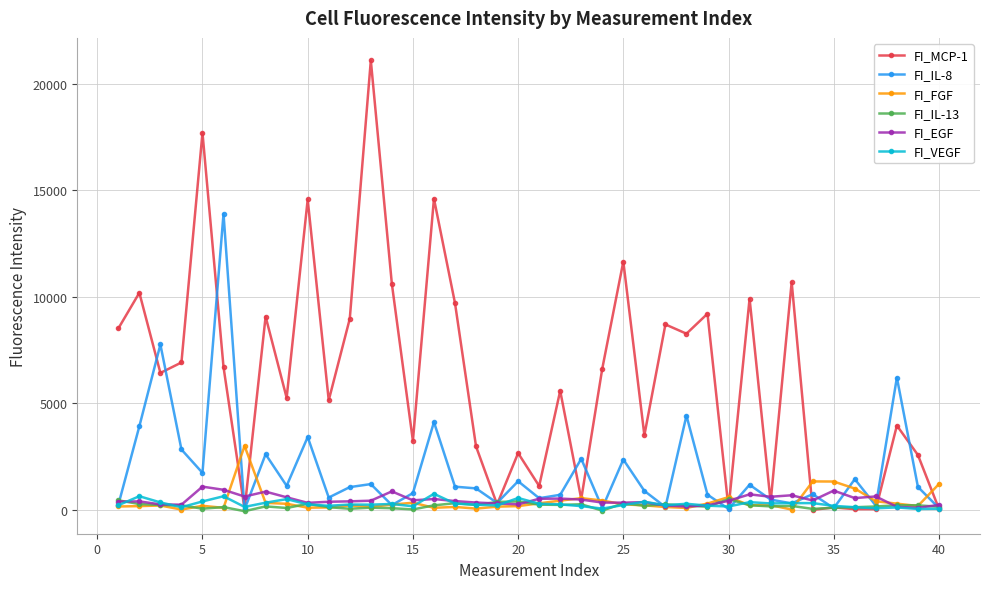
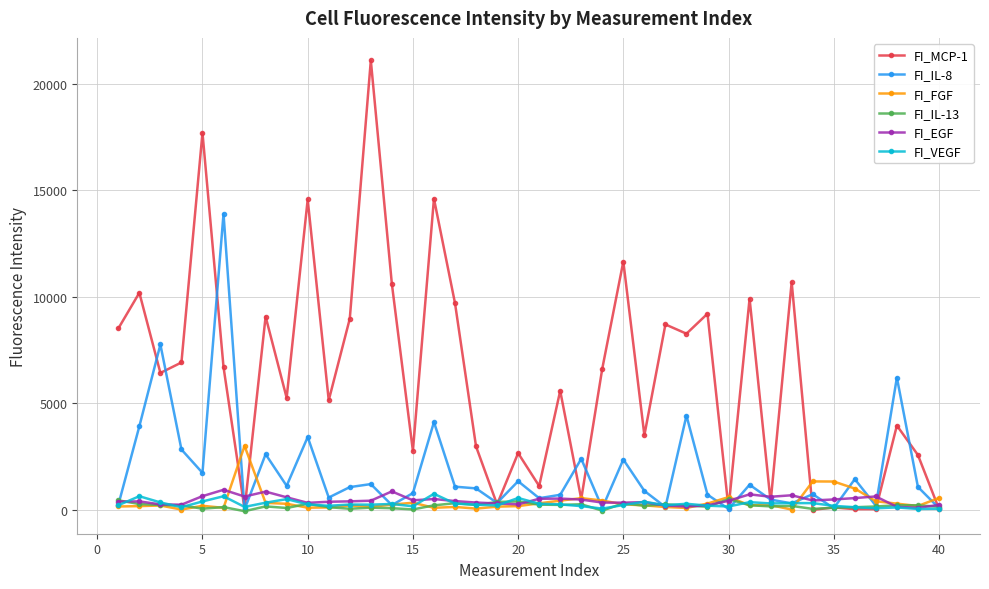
  {
    "FI_MCP-1": {
      "5": 17700,
      "10": 14600,
-     "15": 3200,
+     "15": 2800,
      "20": 2700,
      "25": 11700
    },
    "FI_FGF": {
      "5": 200,
      "10": 100,
      "35": 1300,
-     "40": 1200
+     "40": 600
    },
    "FI_IL-13": {
      "5": 100,
      "15": 0,
      "20": 400
    },
    "FI_EGF": {
-     "5": 1100,
-     "35": 900
+     "5": 600,
+     "35": 500
    }
  }
